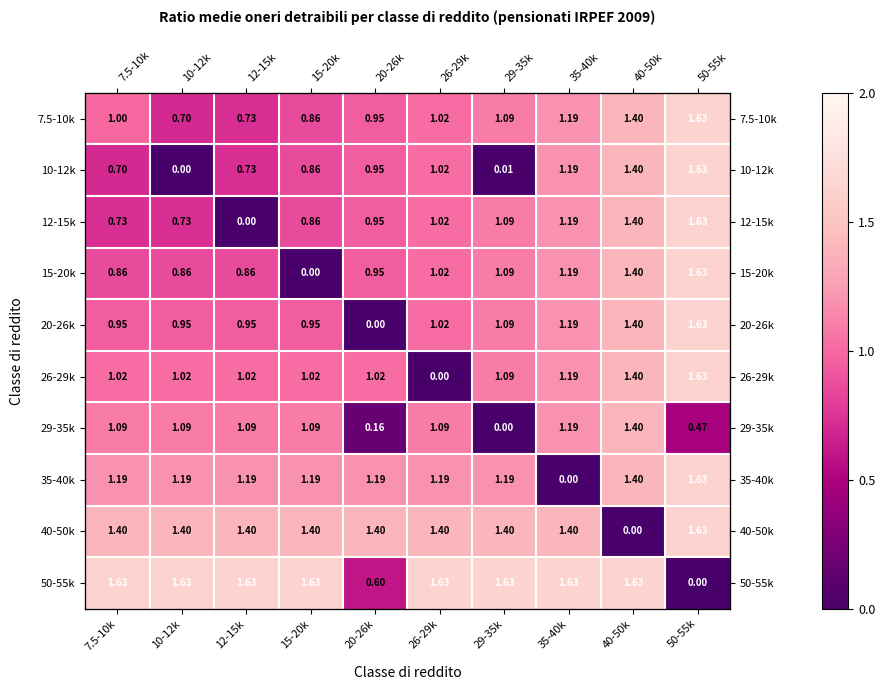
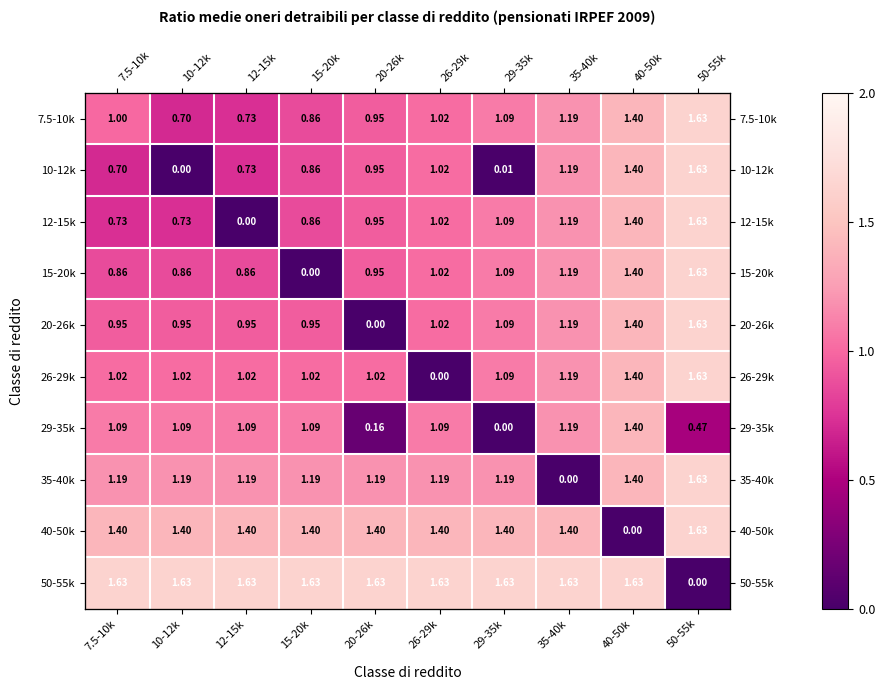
  {
    "7.5-10k": {
      "7.5-10k": 1.00,
      "10-12k": 0.70,
      "12-15k": 0.73,
      "15-20k": 0.86,
      "20-26k": 0.95,
      "26-29k": 1.02,
      "29-35k": 1.09,
      "35-40k": 1.19,
      "40-50k": 1.40,
      "50-55k": 1.63
    },
    "10-12k": {
      "7.5-10k": 0.70,
      "10-12k": 0.00,
      "12-15k": 0.73,
      "15-20k": 0.86,
      "20-26k": 0.95,
      "26-29k": 1.02,
      "29-35k": 0.01,
      "35-40k": 1.19,
      "40-50k": 1.40,
      "50-55k": 1.63
    },
    "12-15k": {
      "7.5-10k": 0.73,
      "10-12k": 0.73,
      "12-15k": 0.00,
      "15-20k": 0.86,
      "20-26k": 0.95,
      "26-29k": 1.02,
      "29-35k": 1.09,
      "35-40k": 1.19,
      "40-50k": 1.40,
      "50-55k": 1.63
    },
    "15-20k": {
      "7.5-10k": 0.86,
      "10-12k": 0.86,
      "12-15k": 0.86,
      "15-20k": 0.00,
      "20-26k": 0.95,
      "26-29k": 1.02,
      "29-35k": 1.09,
      "35-40k": 1.19,
      "40-50k": 1.40,
      "50-55k": 1.63
    },
    "20-26k": {
      "7.5-10k": 0.95,
      "10-12k": 0.95,
      "12-15k": 0.95,
      "15-20k": 0.95,
      "20-26k": 0.00,
      "26-29k": 1.02,
      "29-35k": 1.09,
      "35-40k": 1.19,
      "40-50k": 1.40,
      "50-55k": 1.63
    },
    "26-29k": {
      "7.5-10k": 1.02,
      "10-12k": 1.02,
      "12-15k": 1.02,
      "15-20k": 1.02,
      "20-26k": 1.02,
      "26-29k": 0.00,
      "29-35k": 1.09,
      "35-40k": 1.19,
      "40-50k": 1.40,
      "50-55k": 1.63
    },
    "29-35k": {
      "7.5-10k": 1.09,
      "10-12k": 1.09,
      "12-15k": 1.09,
      "15-20k": 1.09,
      "20-26k": 0.16,
      "26-29k": 1.09,
      "29-35k": 0.00,
      "35-40k": 1.19,
      "40-50k": 1.40,
      "50-55k": 0.47
    },
    "35-40k": {
      "7.5-10k": 1.19,
      "10-12k": 1.19,
      "12-15k": 1.19,
      "15-20k": 1.19,
      "20-26k": 1.19,
      "26-29k": 1.19,
      "29-35k": 1.19,
      "35-40k": 0.00,
      "40-50k": 1.40,
      "50-55k": 1.63
    },
    "40-50k": {
      "7.5-10k": 1.40,
      "10-12k": 1.40,
      "12-15k": 1.40,
      "15-20k": 1.40,
      "20-26k": 1.40,
      "26-29k": 1.40,
      "29-35k": 1.40,
      "35-40k": 1.40,
      "40-50k": 0.00,
      "50-55k": 1.63
    },
    "50-55k": {
      "7.5-10k": 1.63,
      "10-12k": 1.63,
      "12-15k": 1.63,
      "15-20k": 1.63,
-     "20-26k": 0.60,
+     "20-26k": 1.63,
      "26-29k": 1.63,
      "29-35k": 1.63,
      "35-40k": 1.63,
      "40-50k": 1.63,
      "50-55k": 0.00
    }
  }
